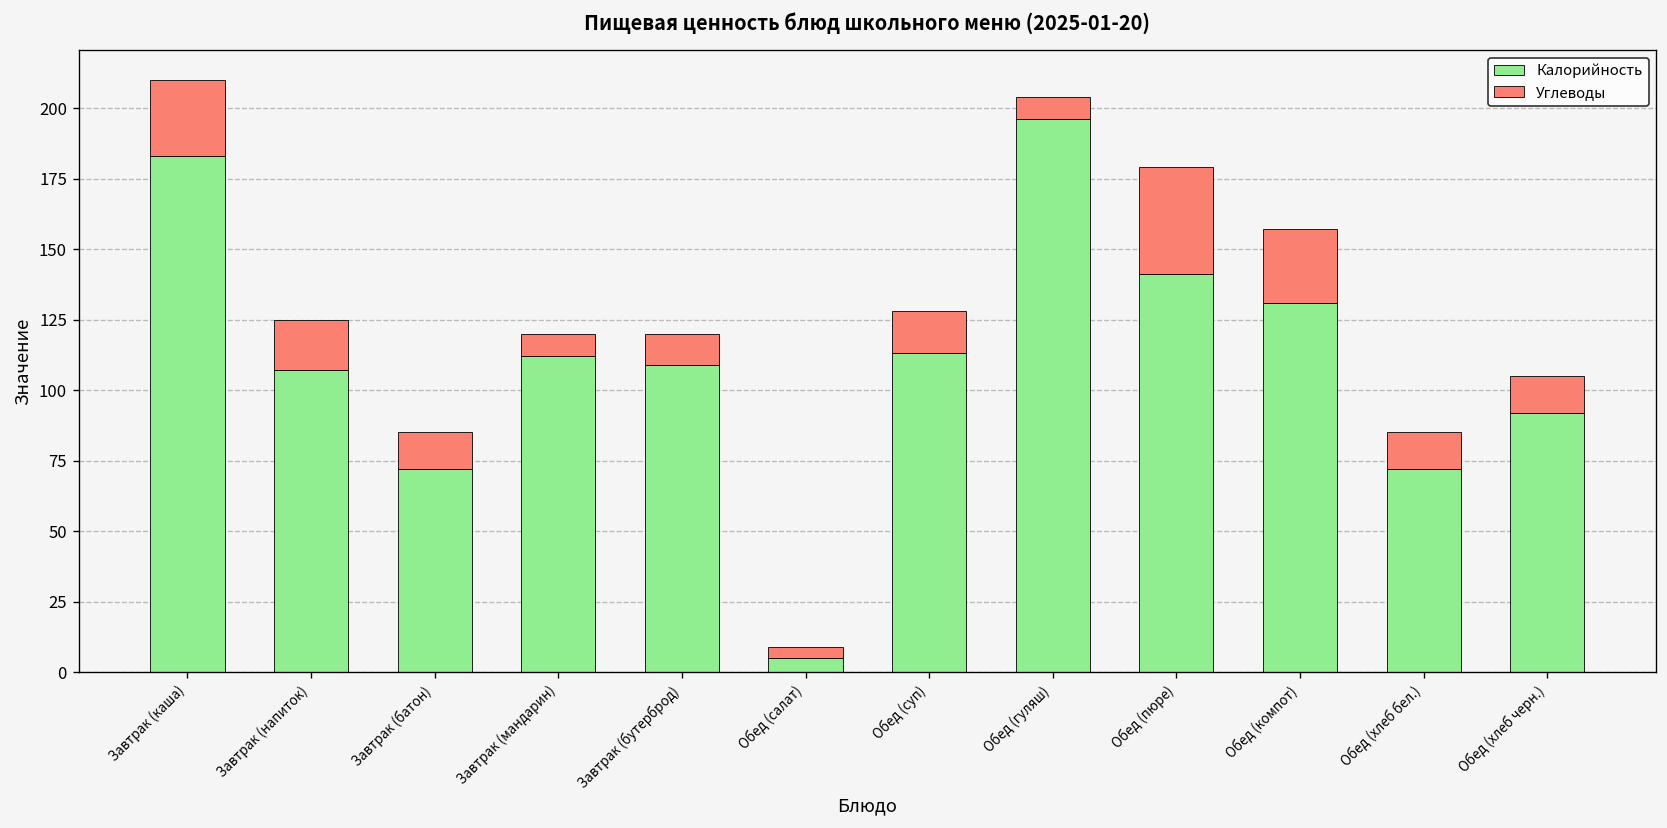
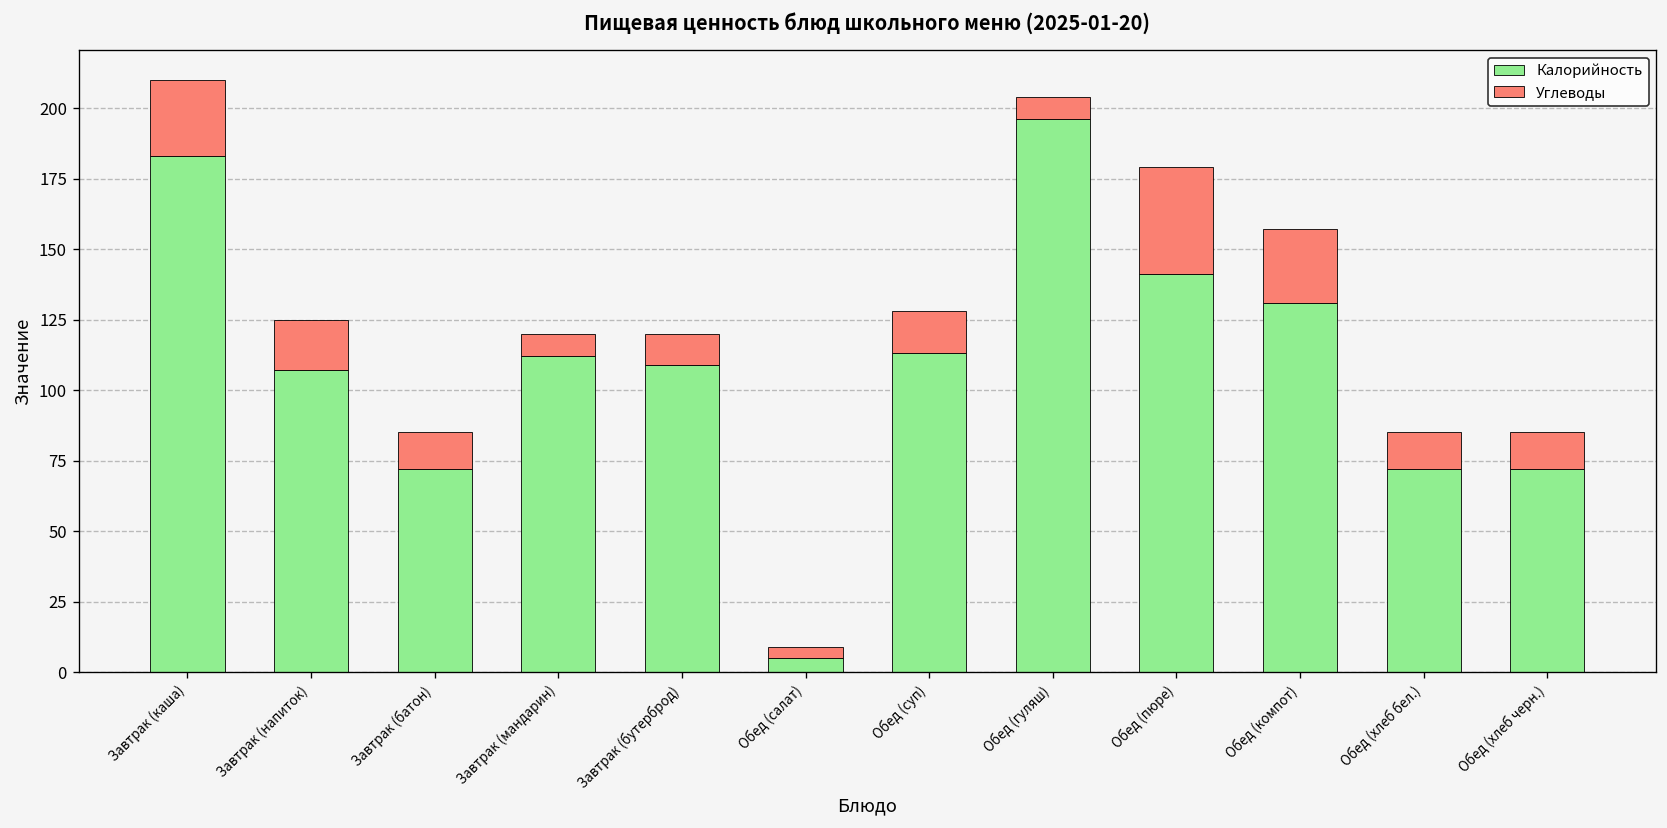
  {
    "Калорийность": {
      "Завтрак (каша)": 183,
      "Завтрак (напиток)": 107,
      "Завтрак (батон)": 72,
      "Завтрак (мандарин)": 112,
      "Завтрак (бутерброд)": 109,
      "Обед (салат)": 5,
      "Обед (суп)": 113,
      "Обед (гуляш)": 196,
      "Обед (пюре)": 141,
      "Обед (компот)": 131,
      "Обед (хлеб бел.)": 72,
-     "Обед (хлеб черн.)": 92
+     "Обед (хлеб черн.)": 72
    },
    "Углеводы": {
      "Завтрак (каша)": 27,
      "Завтрак (напиток)": 18,
      "Завтрак (батон)": 13,
      "Завтрак (мандарин)": 8,
      "Завтрак (бутерброд)": 11,
      "Обед (салат)": 4,
      "Обед (суп)": 15,
      "Обед (гуляш)": 8,
      "Обед (пюре)": 38,
      "Обед (компот)": 26,
      "Обед (хлеб бел.)": 13,
      "Обед (хлеб черн.)": 13
    }
  }
